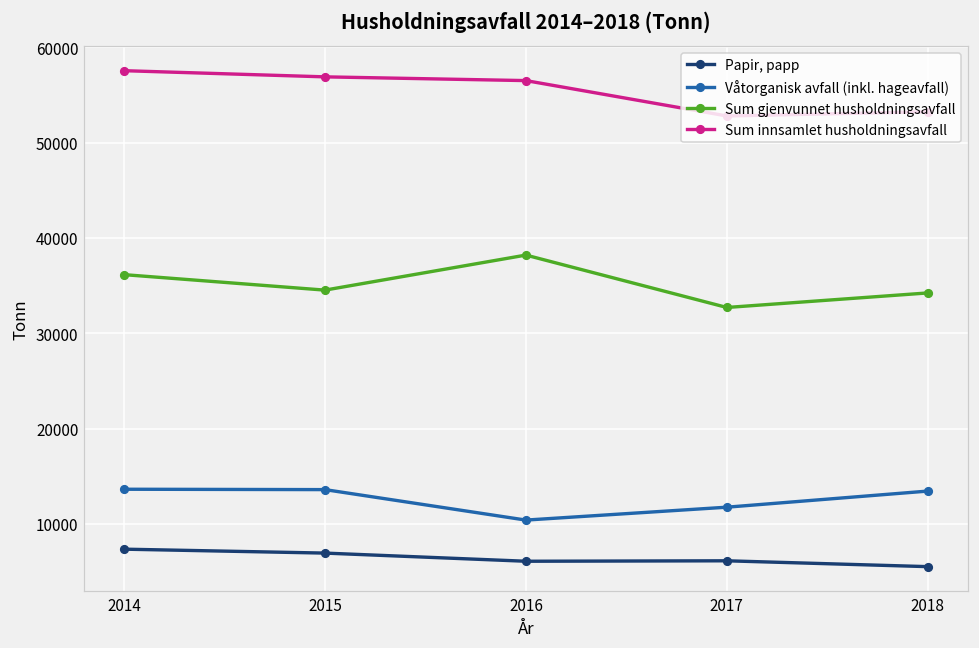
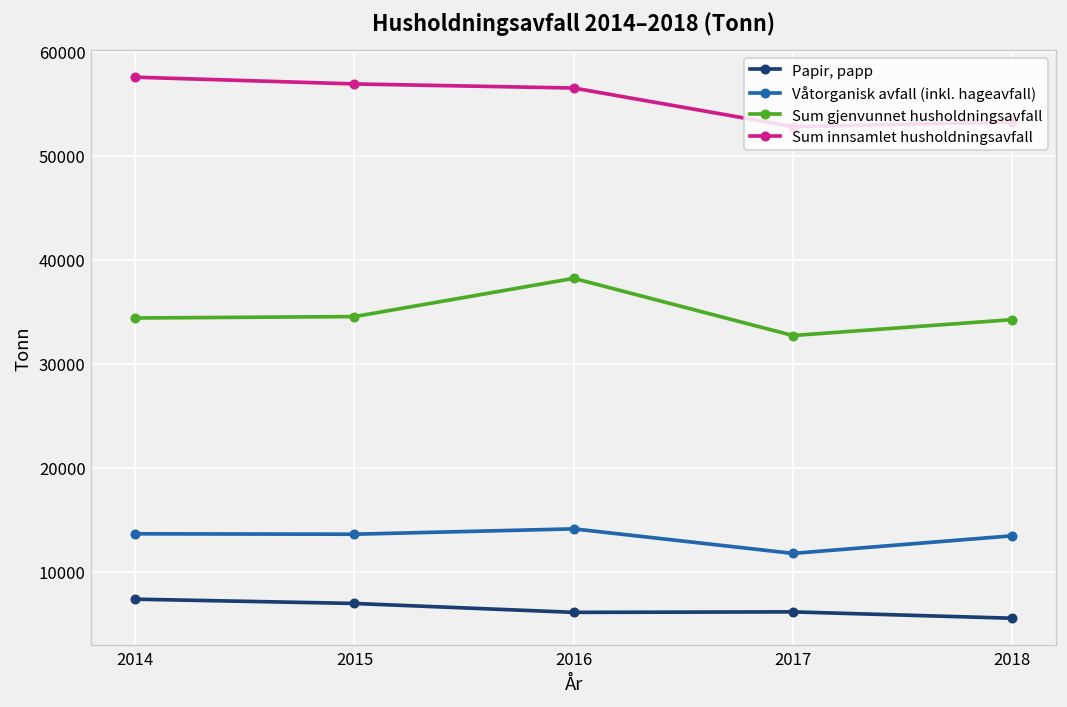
  {
    "Papir, papp": {
      "2014": 7000,
      "2015": 7000,
      "2016": 6000,
      "2017": 6000,
      "2018": 6000
    },
    "Våtorganisk avfall (inkl. hageavfall)": {
      "2014": 14000,
      "2015": 14000,
-     "2016": 10000,
+     "2016": 14000,
      "2017": 12000,
      "2018": 13000
    },
    "Sum gjenvunnet husholdningsavfall": {
-     "2014": 36000,
+     "2014": 34000,
      "2015": 35000,
      "2016": 38000,
      "2017": 33000,
      "2018": 34000
    },
    "Sum innsamlet husholdningsavfall": {
      "2014": 58000,
      "2015": 57000,
      "2016": 57000
    }
  }
